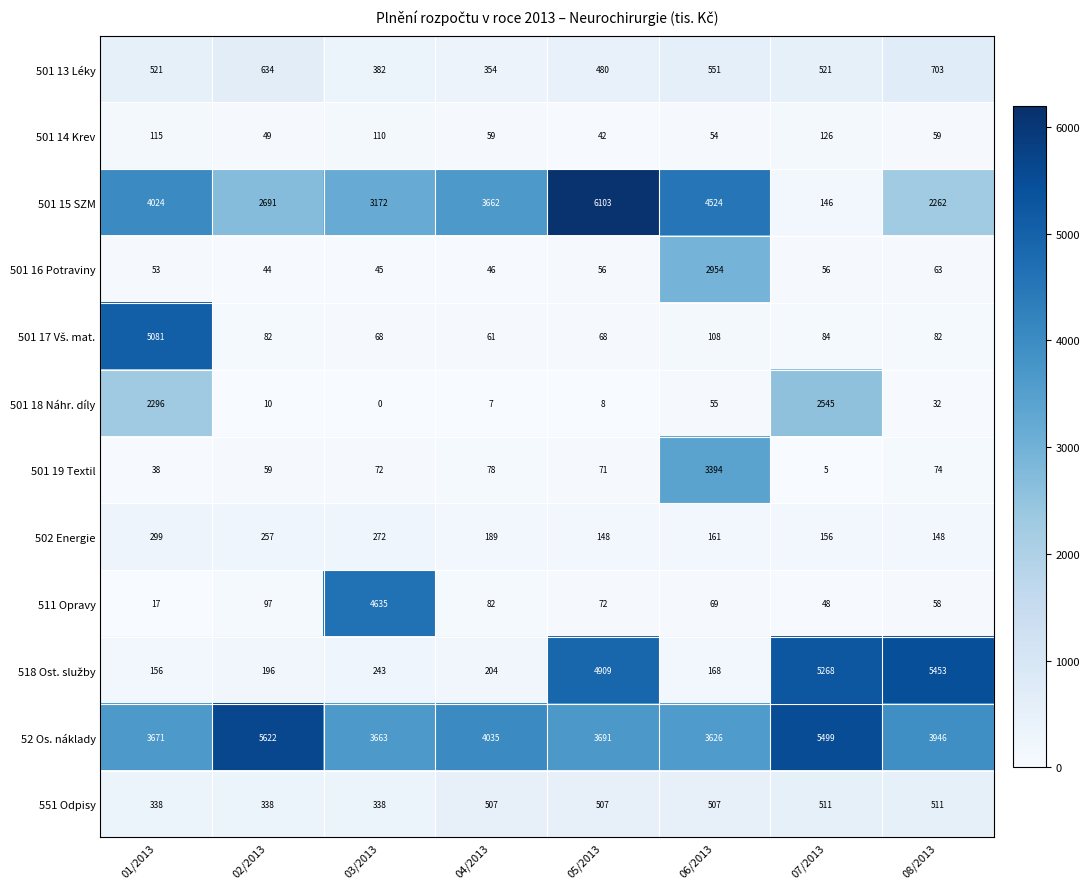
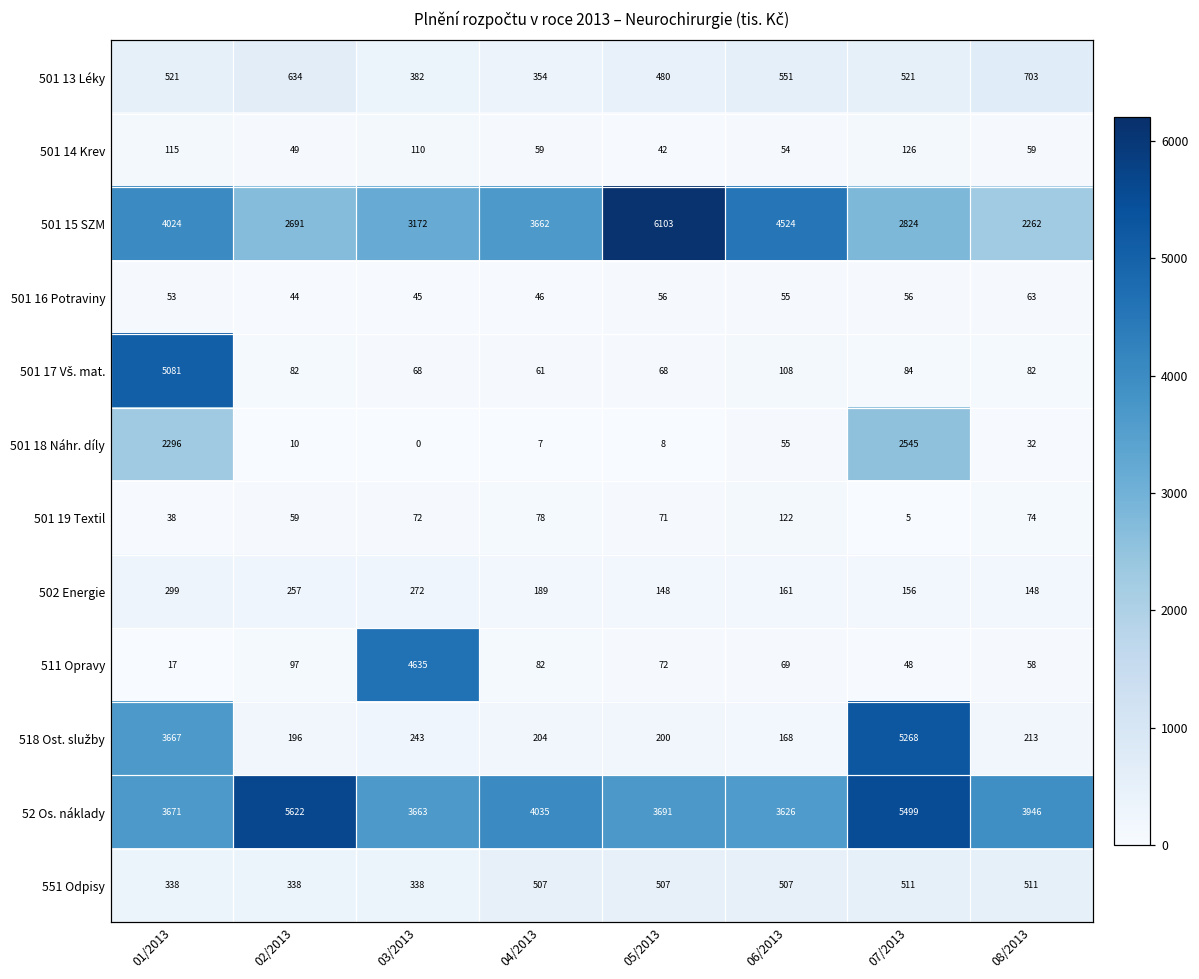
  {
    "501 13 Léky": {
      "01/2013": 521,
      "02/2013": 634,
      "03/2013": 382,
      "04/2013": 354,
      "05/2013": 480,
      "06/2013": 551,
      "07/2013": 521,
      "08/2013": 703
    },
    "501 14 Krev": {
      "01/2013": 115,
      "02/2013": 49,
      "03/2013": 110,
      "04/2013": 59,
      "05/2013": 42,
      "06/2013": 54,
      "07/2013": 126,
      "08/2013": 59
    },
    "501 15 SZM": {
      "01/2013": 4024,
      "02/2013": 2691,
      "03/2013": 3172,
      "04/2013": 3662,
      "05/2013": 6103,
      "06/2013": 4524,
-     "07/2013": 146,
+     "07/2013": 2824,
      "08/2013": 2262
    },
    "501 16 Potraviny": {
      "01/2013": 53,
      "02/2013": 44,
      "03/2013": 45,
      "04/2013": 46,
      "05/2013": 56,
-     "06/2013": 2954,
+     "06/2013": 55,
      "07/2013": 56,
      "08/2013": 63
    },
    "501 17 Vš. mat.": {
      "01/2013": 5081,
      "02/2013": 82,
      "03/2013": 68,
      "04/2013": 61,
      "05/2013": 68,
      "06/2013": 108,
      "07/2013": 84,
      "08/2013": 82
    },
    "501 18 Náhr. díly": {
      "01/2013": 2296,
      "02/2013": 10,
      "03/2013": 0,
      "04/2013": 7,
      "05/2013": 8,
      "06/2013": 55,
      "07/2013": 2545,
      "08/2013": 32
    },
    "501 19 Textil": {
      "01/2013": 38,
      "02/2013": 59,
      "03/2013": 72,
      "04/2013": 78,
      "05/2013": 71,
-     "06/2013": 3394,
+     "06/2013": 122,
      "07/2013": 5,
      "08/2013": 74
    },
    "502 Energie": {
      "01/2013": 299,
      "02/2013": 257,
      "03/2013": 272,
      "04/2013": 189,
      "05/2013": 148,
      "06/2013": 161,
      "07/2013": 156,
      "08/2013": 148
    },
    "511 Opravy": {
      "01/2013": 17,
      "02/2013": 97,
      "03/2013": 4635,
      "04/2013": 82,
      "05/2013": 72,
      "06/2013": 69,
      "07/2013": 48,
      "08/2013": 58
    },
    "518 Ost. služby": {
-     "01/2013": 156,
+     "01/2013": 3667,
      "02/2013": 196,
      "03/2013": 243,
      "04/2013": 204,
-     "05/2013": 4909,
+     "05/2013": 200,
      "06/2013": 168,
      "07/2013": 5268,
-     "08/2013": 5453
+     "08/2013": 213
    },
    "52 Os. náklady": {
      "01/2013": 3671,
      "02/2013": 5622,
      "03/2013": 3663,
      "04/2013": 4035,
      "05/2013": 3691,
      "06/2013": 3626,
      "07/2013": 5499,
      "08/2013": 3946
    },
    "551 Odpisy": {
      "01/2013": 338,
      "02/2013": 338,
      "03/2013": 338,
      "04/2013": 507,
      "05/2013": 507,
      "06/2013": 507,
      "07/2013": 511,
      "08/2013": 511
    }
  }
